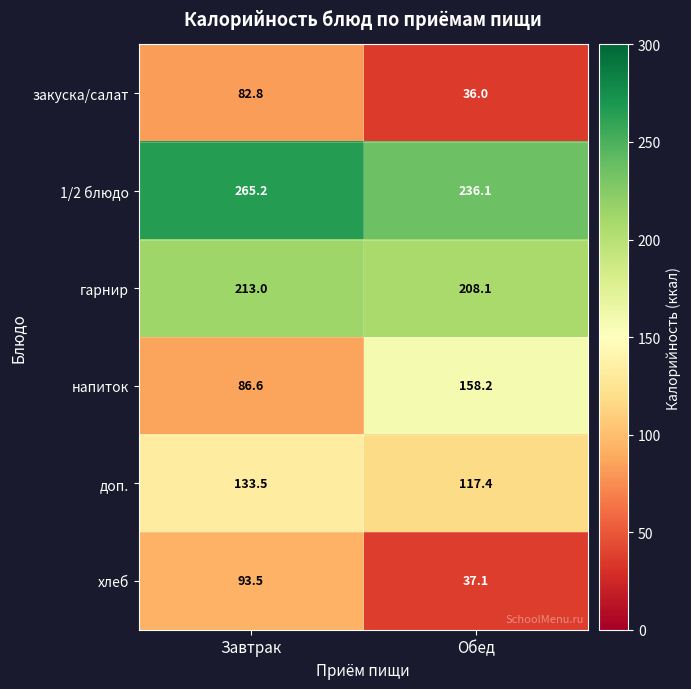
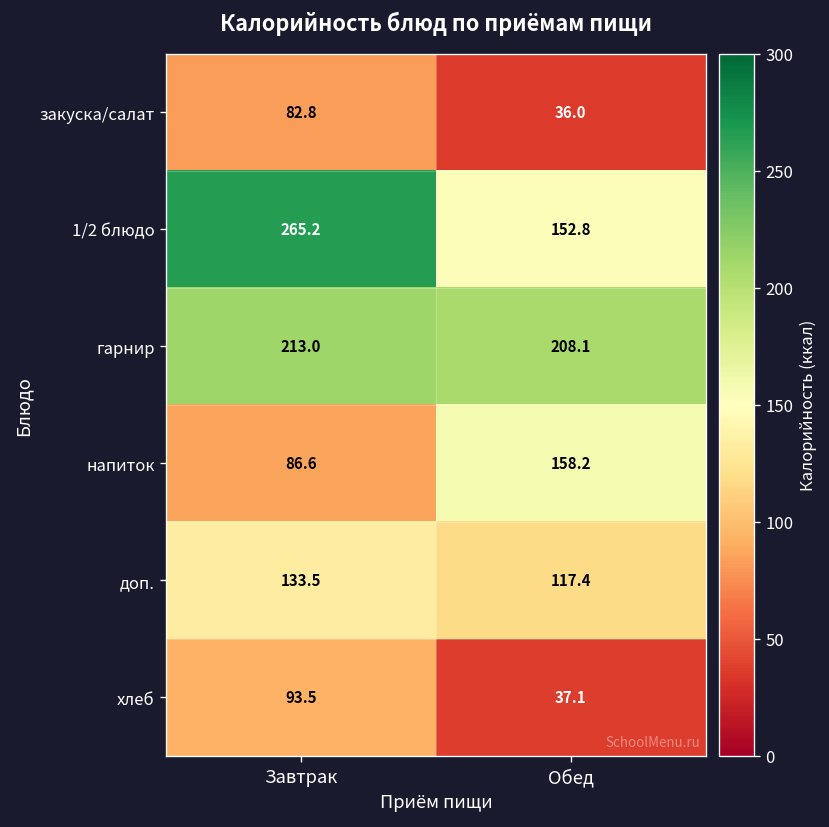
  {
    "закуска/салат": {
      "Завтрак": 82.8,
      "Обед": 36.0
    },
    "1/2 блюдо": {
      "Завтрак": 265.2,
-     "Обед": 236.1
+     "Обед": 152.8
    },
    "гарнир": {
      "Завтрак": 213.0,
      "Обед": 208.1
    },
    "напиток": {
      "Завтрак": 86.6,
      "Обед": 158.2
    },
    "доп.": {
      "Завтрак": 133.5,
      "Обед": 117.4
    },
    "хлеб": {
      "Завтрак": 93.5
    }
  }
